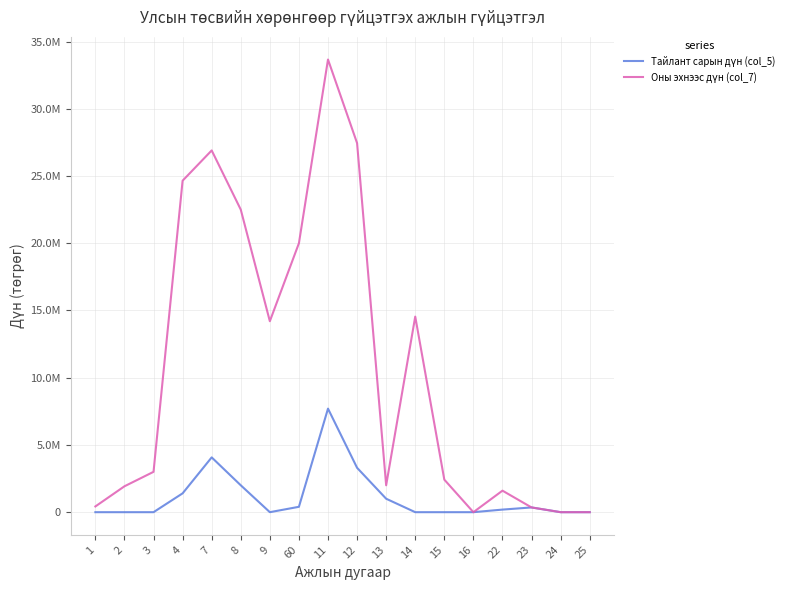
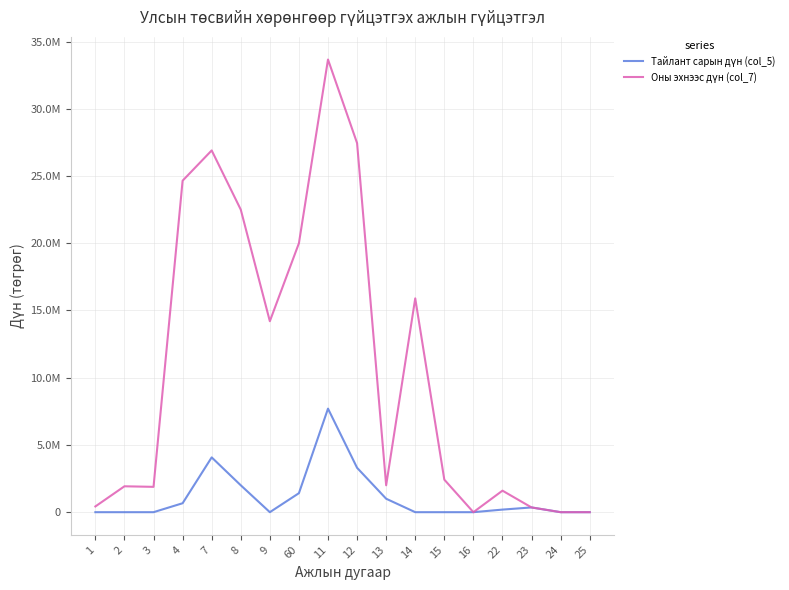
  {
    "Тайлант сарын дүн (col_5)": {
      "1": 0,
      "2": 0,
      "3": 0,
-     "4": 1400000,
+     "4": 700000,
      "7": 4100000,
      "8": 2000000,
      "9": 0,
-     "60": 400000,
+     "60": 1400000,
      "11": 7700000,
      "12": 3300000,
      "13": 1000000,
      "14": 0,
      "15": 0,
      "22": 200000
    },
    "Оны эхнээс дүн (col_7)": {
      "1": 400000,
      "2": 1900000,
-     "3": 3000000,
+     "3": 1900000,
      "4": 24700000,
      "7": 26900000,
      "8": 22500000,
      "9": 14200000,
      "60": 20000000,
      "11": 33700000,
      "12": 27400000,
      "13": 2000000,
-     "14": 14500000,
+     "14": 15900000,
      "15": 2400000,
      "22": 1600000
    }
  }
